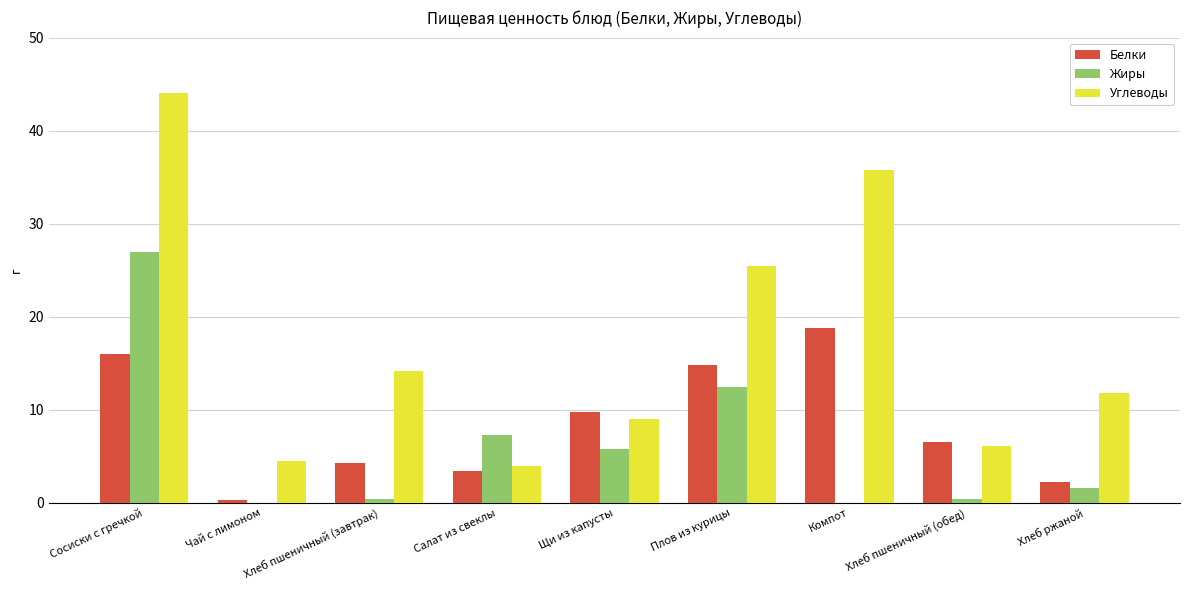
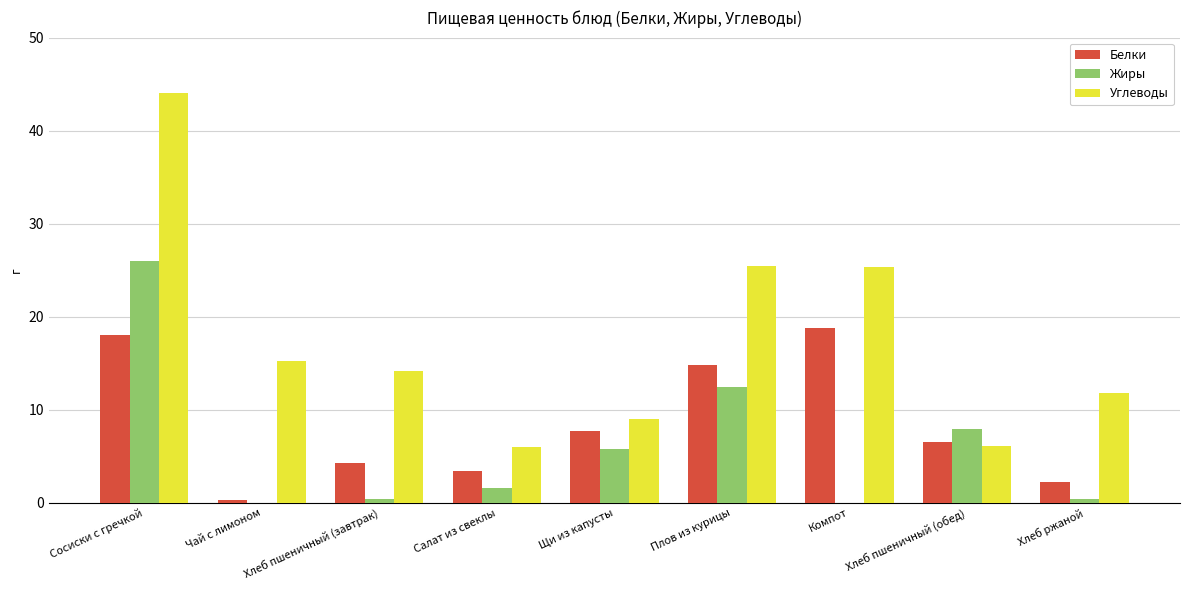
  {
    "Белки": {
-     "Сосиски с гречкой": 16,
+     "Сосиски с гречкой": 18,
      "Чай с лимоном": 0,
      "Хлеб пшеничный (завтрак)": 4,
      "Салат из свеклы": 3,
-     "Щи из капусты": 10,
+     "Щи из капусты": 8,
      "Плов из курицы": 15,
      "Компот": 19,
      "Хлеб пшеничный (обед)": 7,
      "Хлеб ржаной": 2
    },
    "Жиры": {
-     "Сосиски с гречкой": 27,
+     "Сосиски с гречкой": 26,
      "Чай с лимоном": 0,
      "Хлеб пшеничный (завтрак)": 0,
-     "Салат из свеклы": 7,
+     "Салат из свеклы": 2,
      "Щи из капусты": 6,
      "Плов из курицы": 13,
      "Компот": 0,
-     "Хлеб пшеничный (обед)": 0,
-     "Хлеб ржаной": 2
+     "Хлеб пшеничный (обед)": 8,
+     "Хлеб ржаной": 0
    },
    "Углеводы": {
      "Сосиски с гречкой": 44,
-     "Чай с лимоном": 5,
+     "Чай с лимоном": 15,
      "Хлеб пшеничный (завтрак)": 14,
-     "Салат из свеклы": 4,
+     "Салат из свеклы": 6,
      "Щи из капусты": 9,
      "Плов из курицы": 26,
-     "Компот": 36,
+     "Компот": 25,
      "Хлеб пшеничный (обед)": 6,
      "Хлеб ржаной": 12
    }
  }
